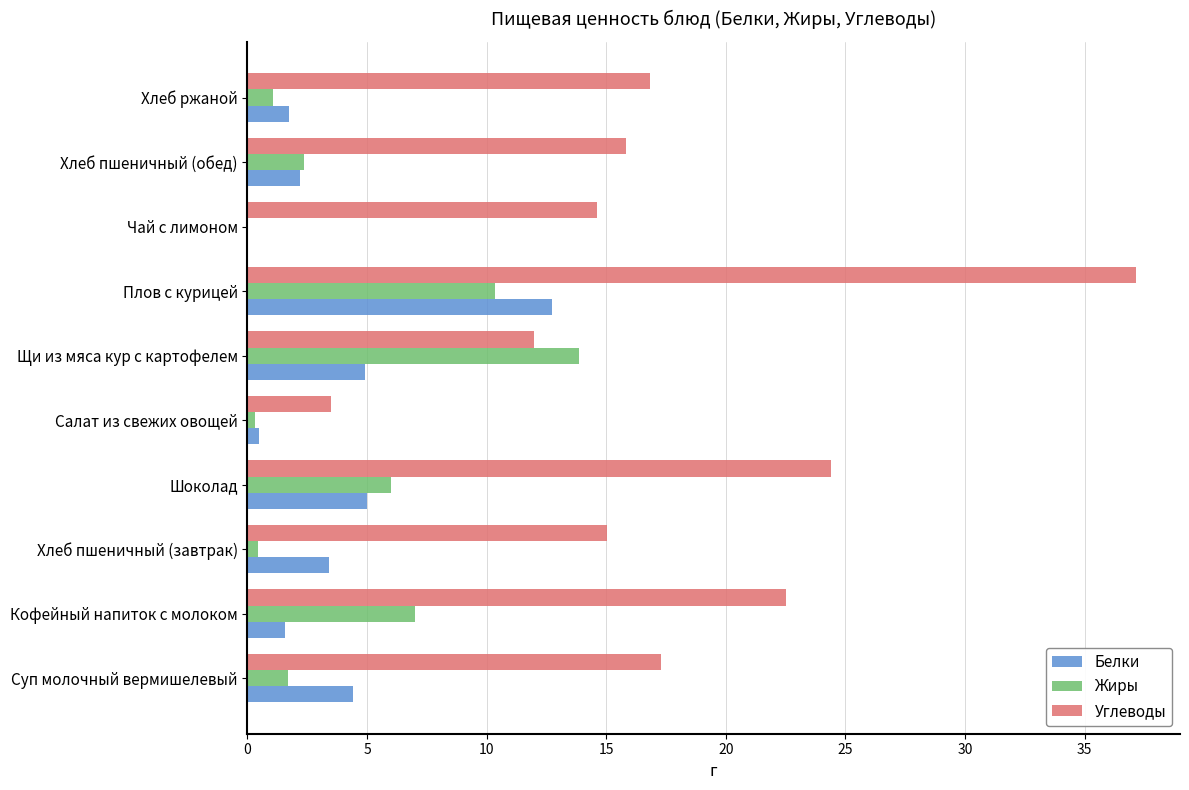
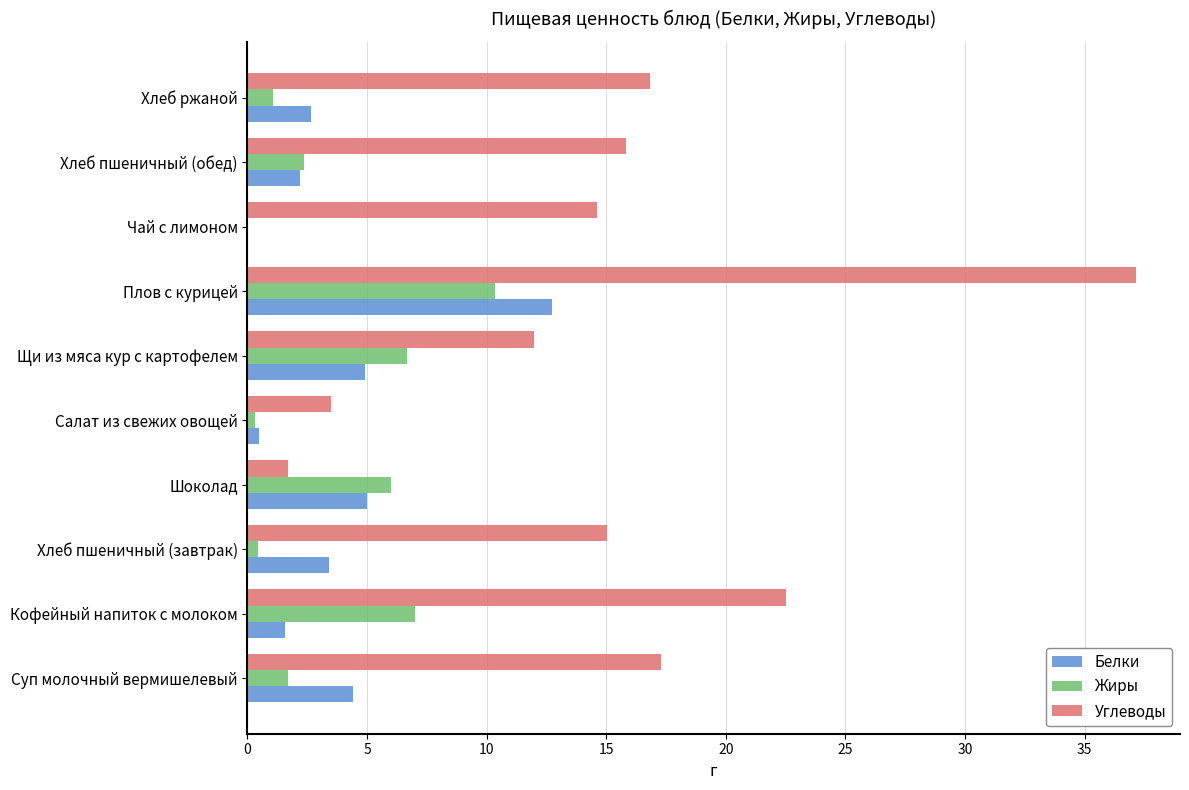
  {
    "Белки": {
-     "Хлеб ржаной": 1.8,
+     "Хлеб ржаной": 2.6,
      "Хлеб пшеничный (обед)": 2.2,
      "Чай с лимоном": 0.0,
      "Плов с курицей": 12.8,
      "Щи из мяса кур с картофелем": 4.9,
      "Салат из свежих овощей": 0.5,
      "Шоколад": 5.0,
      "Хлеб пшеничный (завтрак)": 3.4,
      "Кофейный напиток с молоком": 1.6,
      "Суп молочный вермишелевый": 4.4
    },
    "Жиры": {
      "Хлеб ржаной": 1.1,
      "Хлеб пшеничный (обед)": 2.4,
      "Чай с лимоном": 0.0,
      "Плов с курицей": 10.4,
-     "Щи из мяса кур с картофелем": 13.9,
+     "Щи из мяса кур с картофелем": 6.7,
      "Салат из свежих овощей": 0.3,
      "Шоколад": 6.0,
      "Хлеб пшеничный (завтрак)": 0.4,
      "Кофейный напиток с молоком": 7.0,
      "Суп молочный вермишелевый": 1.7
    },
    "Углеводы": {
      "Хлеб ржаной": 16.8,
      "Хлеб пшеничный (обед)": 15.8,
      "Чай с лимоном": 14.6,
      "Плов с курицей": 37.1,
      "Щи из мяса кур с картофелем": 12.0,
      "Салат из свежих овощей": 3.5,
-     "Шоколад": 24.4,
+     "Шоколад": 1.7,
      "Хлеб пшеничный (завтрак)": 15.0,
      "Кофейный напиток с молоком": 22.5,
      "Суп молочный вермишелевый": 17.3
    }
  }
